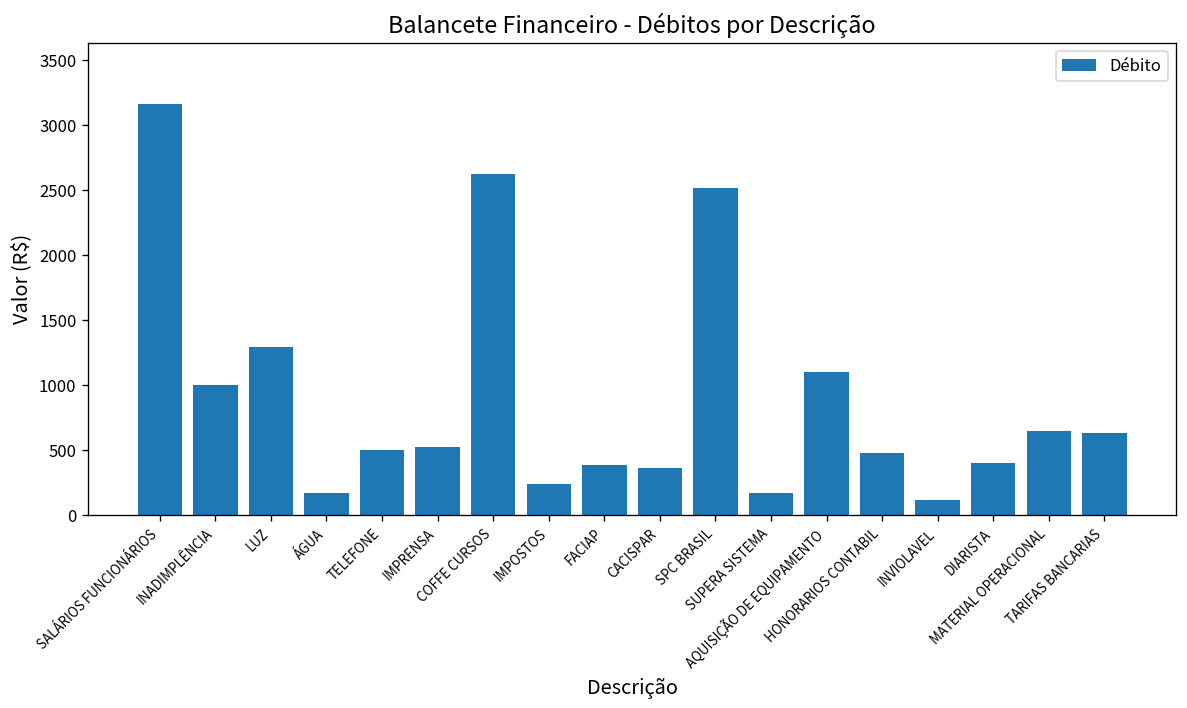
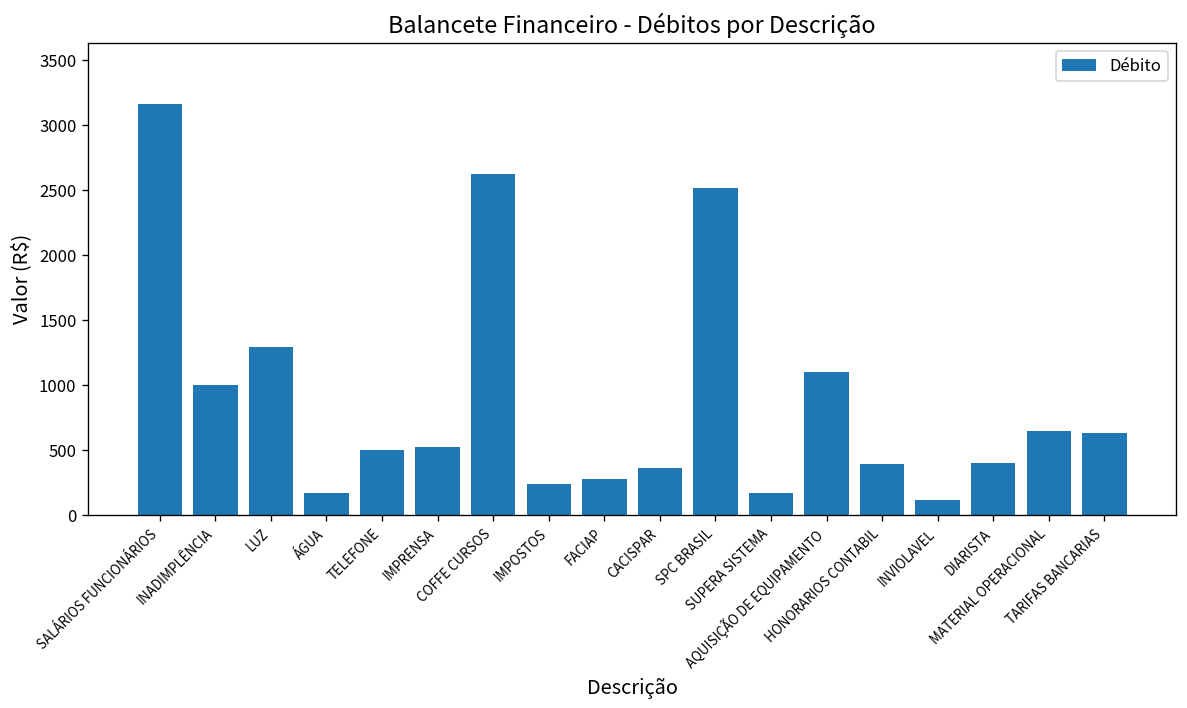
  {
    "SALÁRIOS FUNCIONÁRIOS": 3160,
    "INADIMPLÊNCIA": 1000,
    "LUZ": 1290,
    "ÁGUA": 170,
    "TELEFONE": 500,
    "IMPRENSA": 530,
    "COFFE CURSOS": 2620,
    "IMPOSTOS": 240,
-   "FACIAP": 390,
+   "FACIAP": 280,
    "CACISPAR": 360,
    "SPC BRASIL": 2520,
    "SUPERA SISTEMA": 170,
    "AQUISIÇÃO DE EQUIPAMENTO": 1100,
-   "HONORARIOS CONTABIL": 480,
+   "HONORARIOS CONTABIL": 400,
    "INVIOLAVEL": 120,
    "DIARISTA": 400,
    "MATERIAL OPERACIONAL": 650,
    "TARIFAS BANCARIAS": 640
  }
